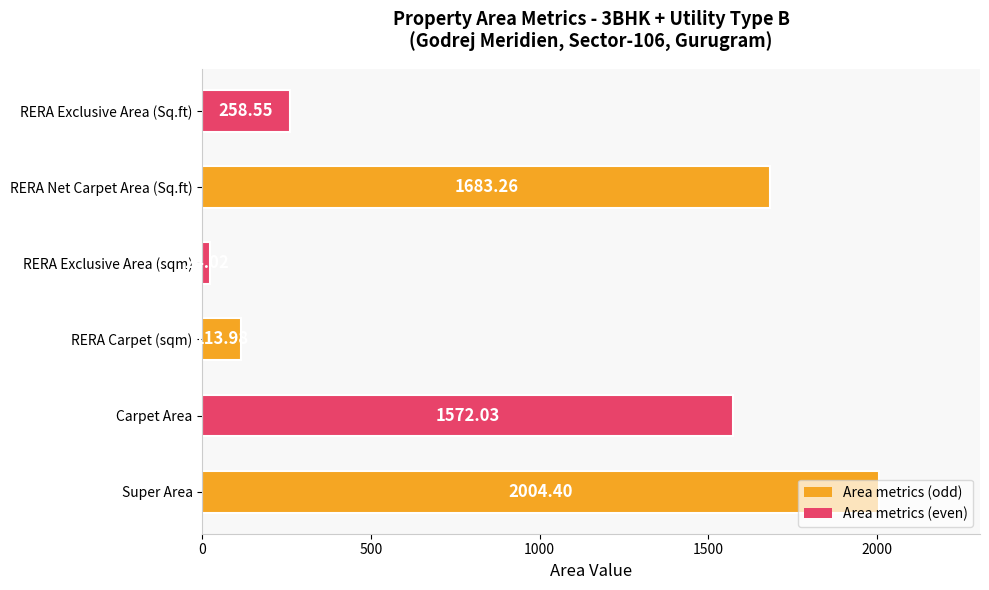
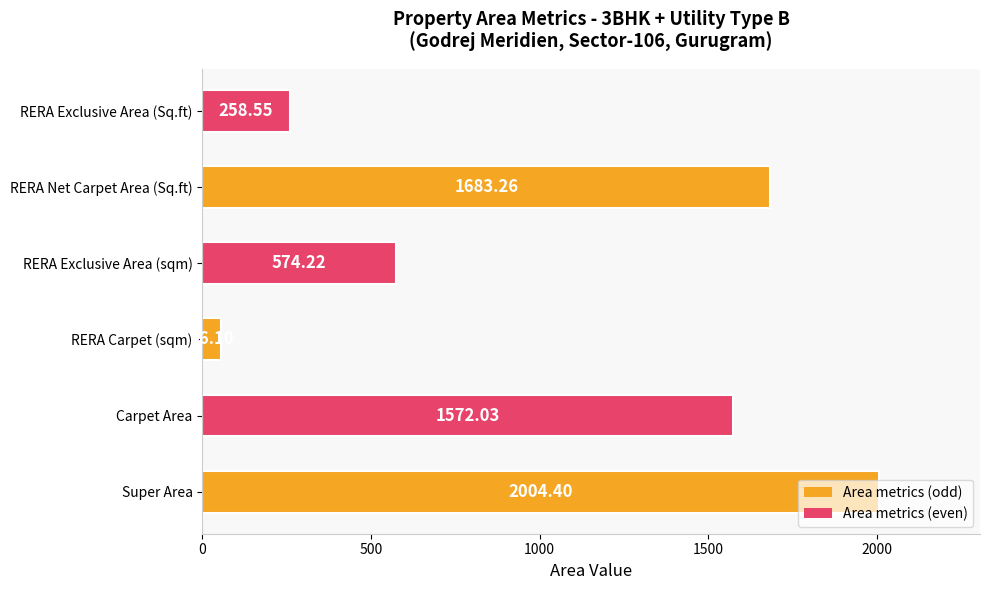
  {
-   "RERA Exclusive Area (sqm)": 20,
-   "RERA Carpet (sqm)": 110
+   "RERA Exclusive Area (sqm)": 570,
+   "RERA Carpet (sqm)": 60
  }
